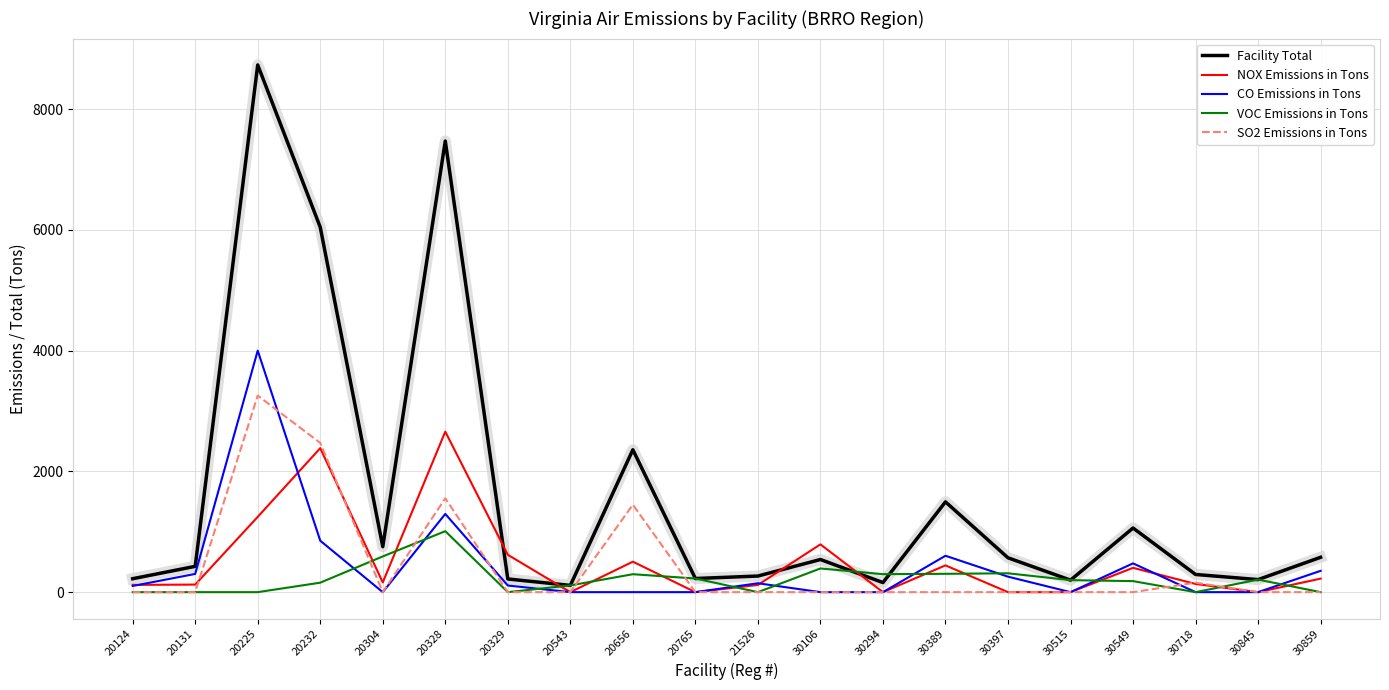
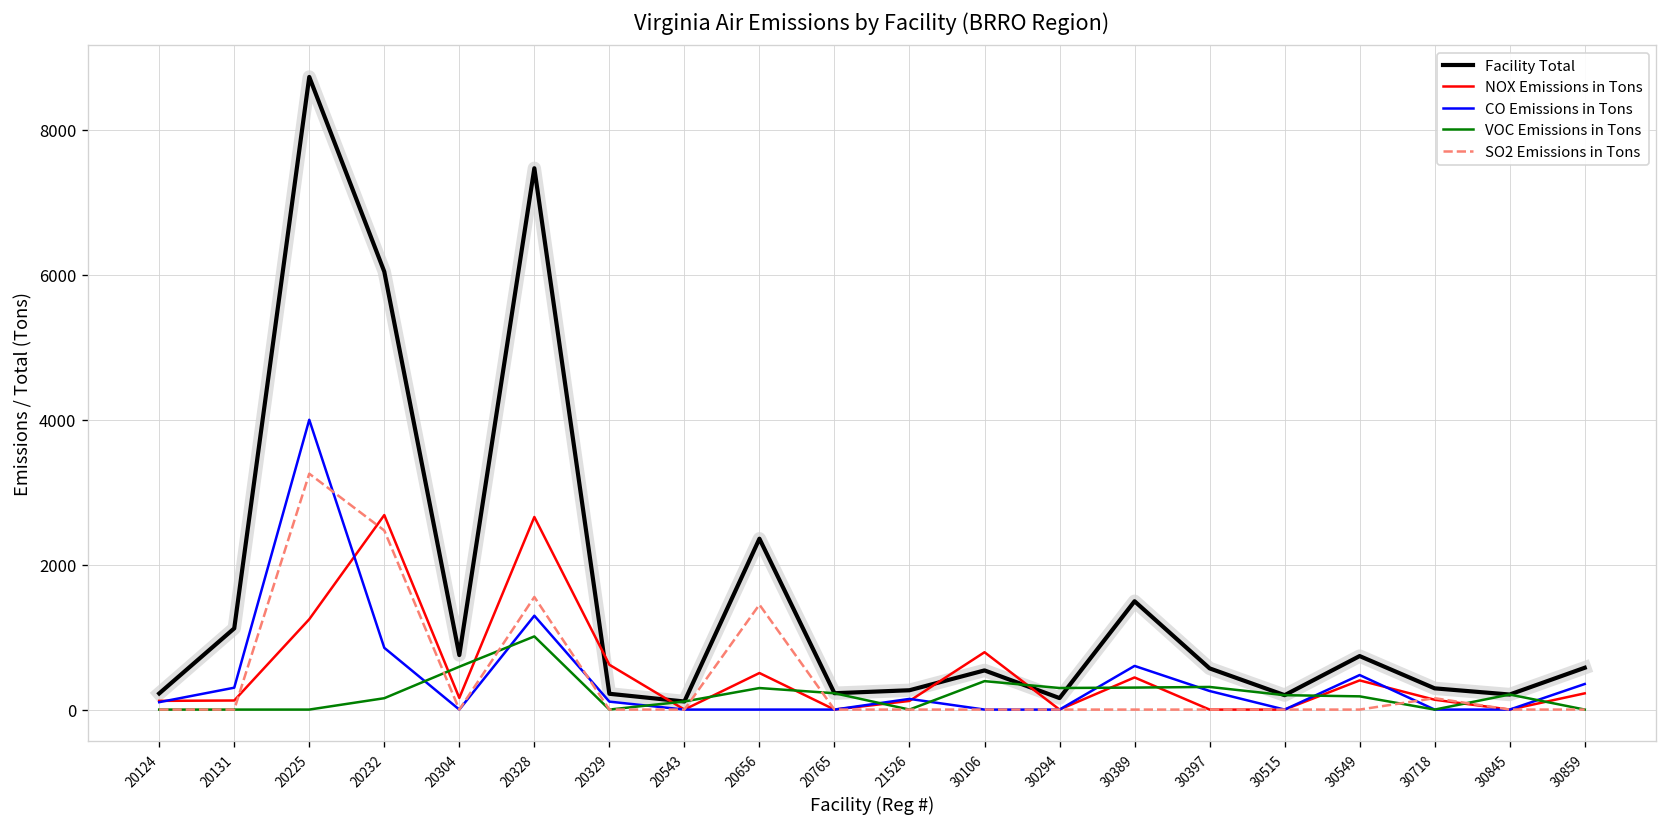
  {
    "Facility Total": {
      "20124": 200,
-     "20131": 400,
+     "20131": 1100,
      "20225": 8700,
      "20232": 6000,
      "20304": 800,
      "20328": 7500,
      "20329": 200,
      "20656": 2400,
      "21526": 300,
      "30106": 500,
      "30294": 200,
      "30389": 1500,
      "30397": 600,
-     "30549": 1100,
+     "30549": 700,
      "30718": 300,
      "30859": 600
    },
    "NOX Emissions in Tons": {
      "20131": 100,
      "20225": 1200,
-     "20232": 2400,
+     "20232": 2700,
      "20304": 200,
      "20328": 2700,
      "20329": 600,
      "20656": 500,
      "30106": 800,
      "30389": 400,
      "30549": 400,
      "30859": 200
    },
    "CO Emissions in Tons": {
      "20131": 300,
      "20225": 4000,
      "20232": 900,
      "20328": 1300,
      "20329": 100,
      "20656": 0,
      "30389": 600,
      "30397": 300,
      "30549": 500,
      "30859": 400
    },
    "VOC Emissions in Tons": {
      "20225": 0,
      "20232": 200,
      "20304": 600,
      "20328": 1000,
      "20656": 300,
      "30106": 400,
      "30294": 300,
      "30389": 300,
      "30397": 300,
      "30549": 200
    },
    "SO2 Emissions in Tons": {
      "20225": 3300,
      "20232": 2500,
      "20328": 1600,
      "20656": 1400,
      "30389": 0,
      "30549": 0
    }
  }
